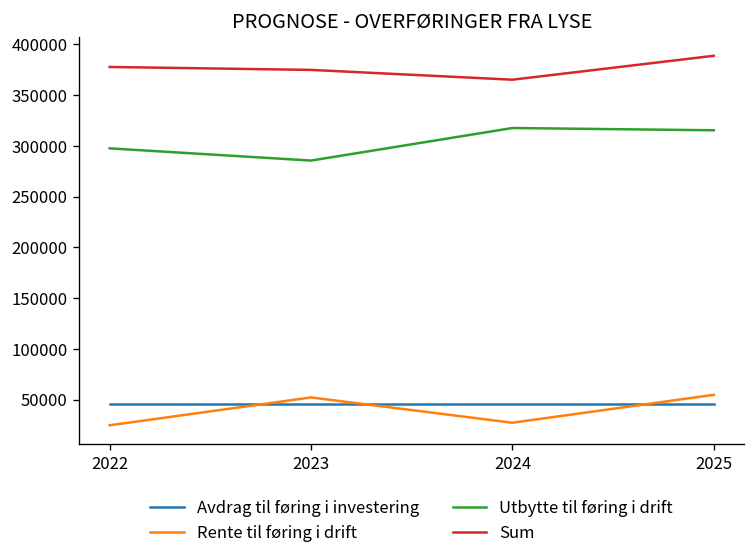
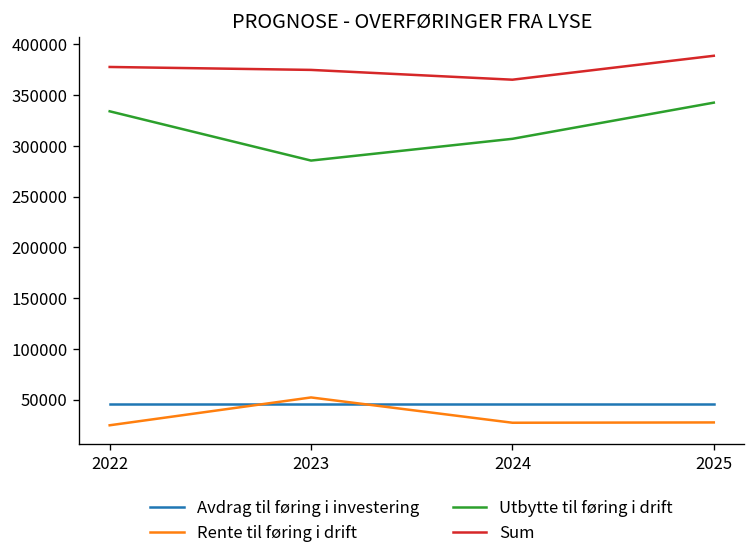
  {
    "Avdrag til føring i investering": {
      "2022": 50000,
      "2023": 50000,
      "2024": 50000,
      "2025": 50000
    },
    "Rente til føring i drift": {
      "2022": 20000,
      "2023": 50000,
      "2024": 30000,
-     "2025": 50000
+     "2025": 30000
    },
    "Utbytte til føring i drift": {
-     "2022": 300000,
+     "2022": 330000,
      "2023": 290000,
-     "2024": 320000,
-     "2025": 320000
+     "2024": 310000,
+     "2025": 340000
    },
    "Sum": {
      "2022": 380000,
      "2023": 370000,
      "2024": 360000,
      "2025": 390000
    }
  }
